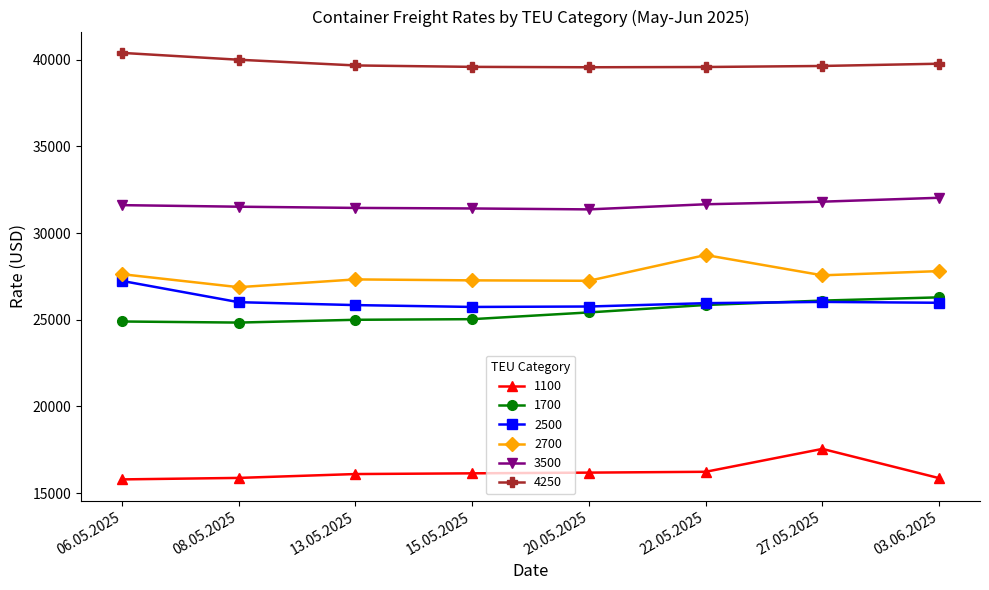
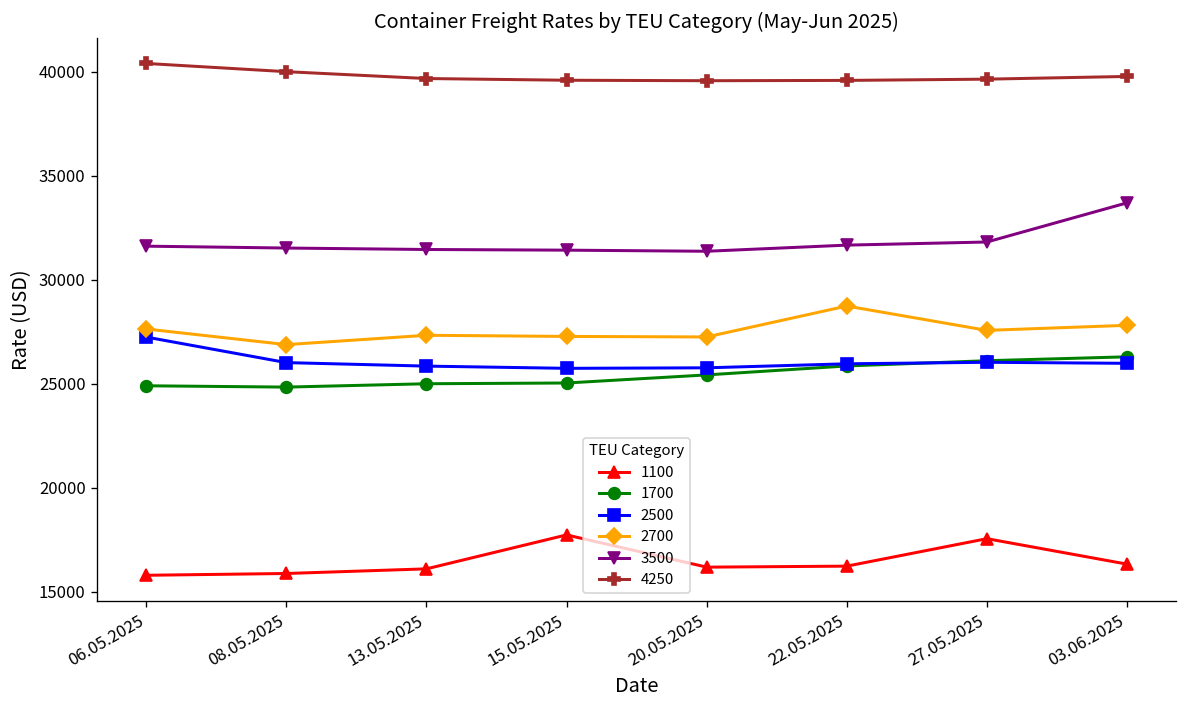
  {
    "1100": {
      "06.05.2025": 15800,
      "08.05.2025": 15900,
      "13.05.2025": 16100,
-     "15.05.2025": 16100,
+     "15.05.2025": 17700,
      "20.05.2025": 16200,
      "22.05.2025": 16200,
      "27.05.2025": 17600,
-     "03.06.2025": 15900
+     "03.06.2025": 16300
    },
    "1700": {
      "06.05.2025": 24900,
      "08.05.2025": 24800,
      "13.05.2025": 25000,
      "15.05.2025": 25000,
      "20.05.2025": 25400,
      "03.06.2025": 26300
    },
    "2500": {
      "06.05.2025": 27200,
      "08.05.2025": 26000,
      "13.05.2025": 25800,
      "15.05.2025": 25700,
      "20.05.2025": 25800,
      "03.06.2025": 26000
    },
    "2700": {
      "06.05.2025": 27600,
      "08.05.2025": 26900,
      "13.05.2025": 27300,
      "15.05.2025": 27300,
      "20.05.2025": 27300,
      "22.05.2025": 28700,
      "27.05.2025": 27600,
      "03.06.2025": 27800
    },
    "3500": {
      "06.05.2025": 31600,
      "08.05.2025": 31500,
      "13.05.2025": 31500,
      "15.05.2025": 31400,
      "20.05.2025": 31400,
      "22.05.2025": 31700,
      "27.05.2025": 31800,
-     "03.06.2025": 32000
+     "03.06.2025": 33700
    },
    "4250": {
      "06.05.2025": 40400,
      "08.05.2025": 40000,
      "13.05.2025": 39700,
      "15.05.2025": 39600,
      "20.05.2025": 39600,
      "22.05.2025": 39600,
      "27.05.2025": 39600,
      "03.06.2025": 39800
    }
  }
